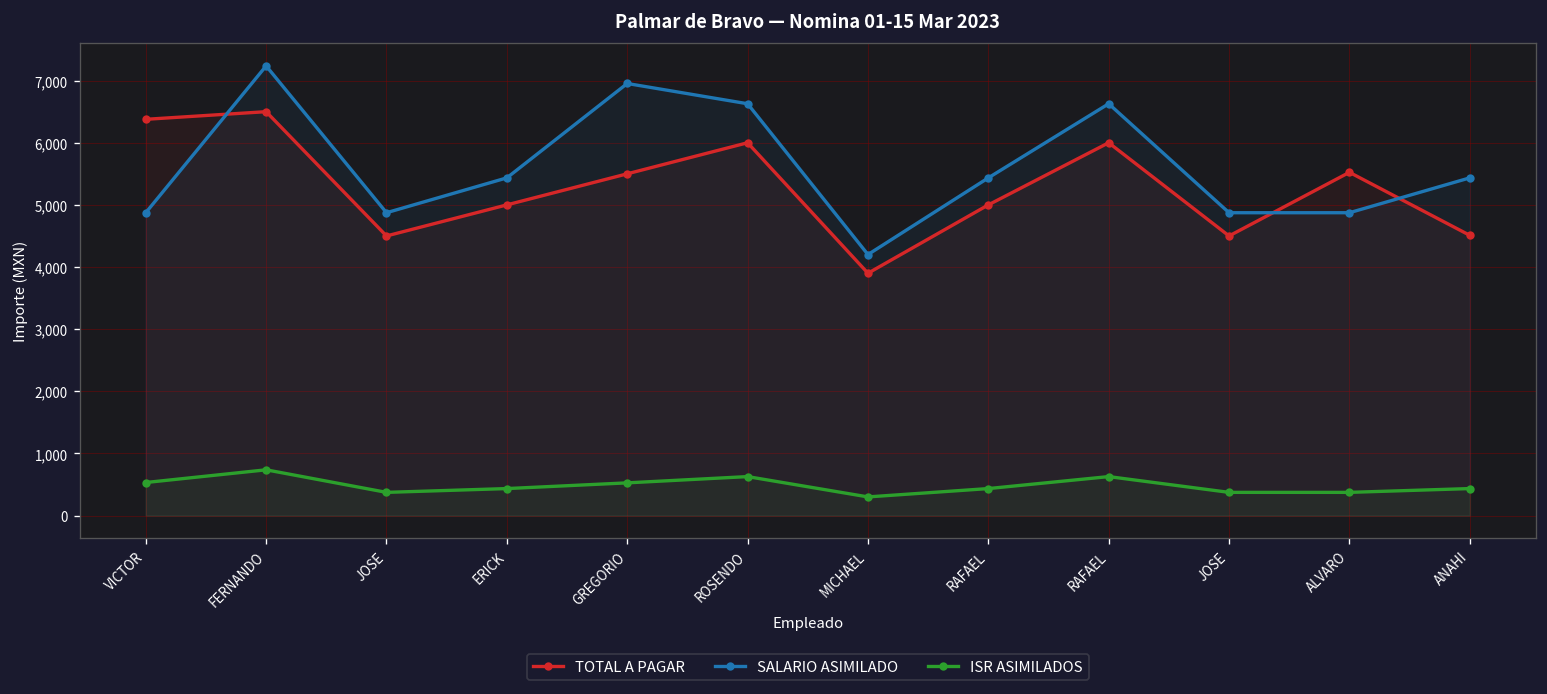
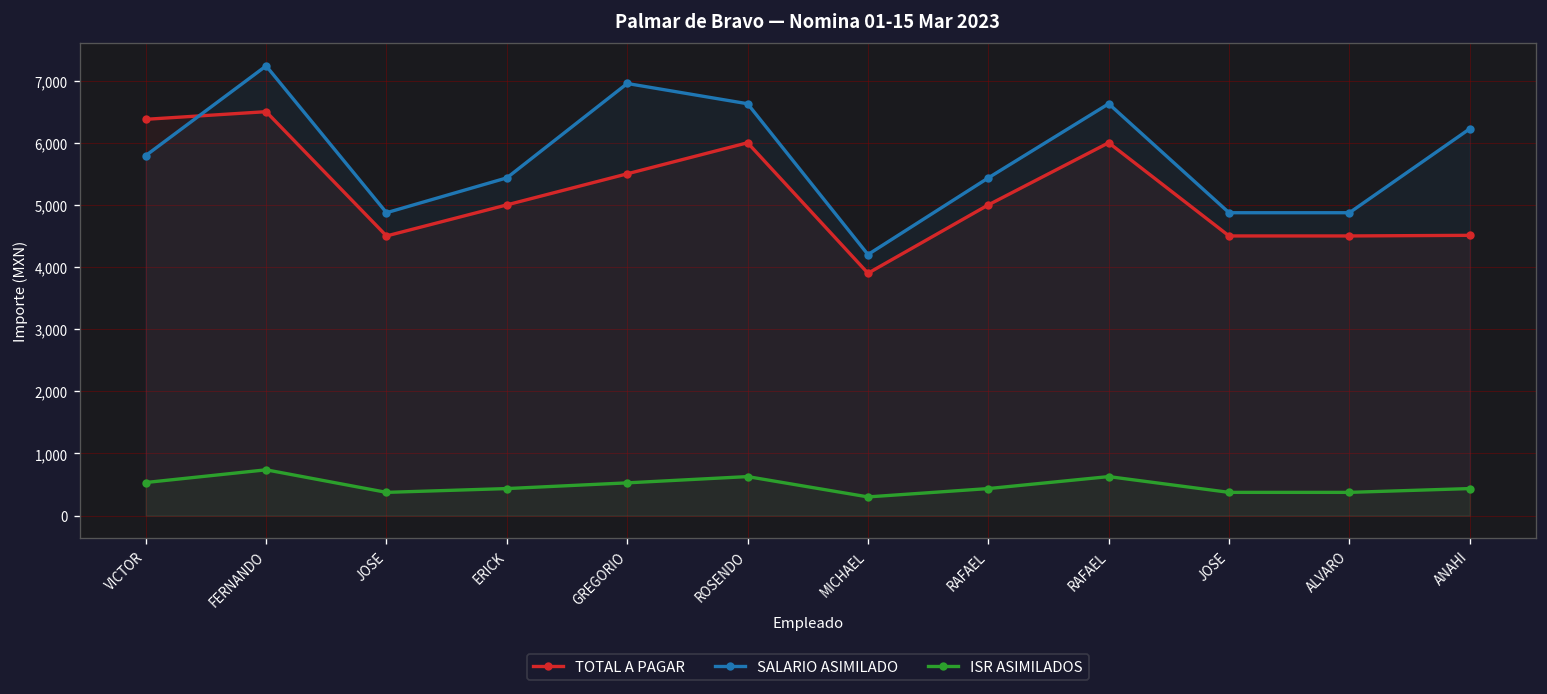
  {
    "TOTAL A PAGAR": {
      "VICTOR": "6,400",
      "FERNANDO": "6,500",
      "ERICK": "5,000",
      "GREGORIO": "5,500",
      "ROSENDO": "6,000",
      "MICHAEL": "3,900",
-     "ALVARO": "5,500",
+     "ALVARO": "4,500",
      "ANAHI": "4,500"
    },
    "SALARIO ASIMILADO": {
-     "VICTOR": "4,900",
+     "VICTOR": "5,800",
      "FERNANDO": "7,200",
      "ERICK": "5,400",
      "GREGORIO": "7,000",
      "ROSENDO": "6,600",
      "MICHAEL": "4,200",
      "ALVARO": "4,900",
-     "ANAHI": "5,400"
+     "ANAHI": "6,200"
    },
    "ISR ASIMILADOS": {
      "VICTOR": "500",
      "FERNANDO": "700",
      "ERICK": "400",
      "GREGORIO": "500",
      "ROSENDO": "600",
      "MICHAEL": "300",
      "ALVARO": "400",
      "ANAHI": "400"
    }
  }
